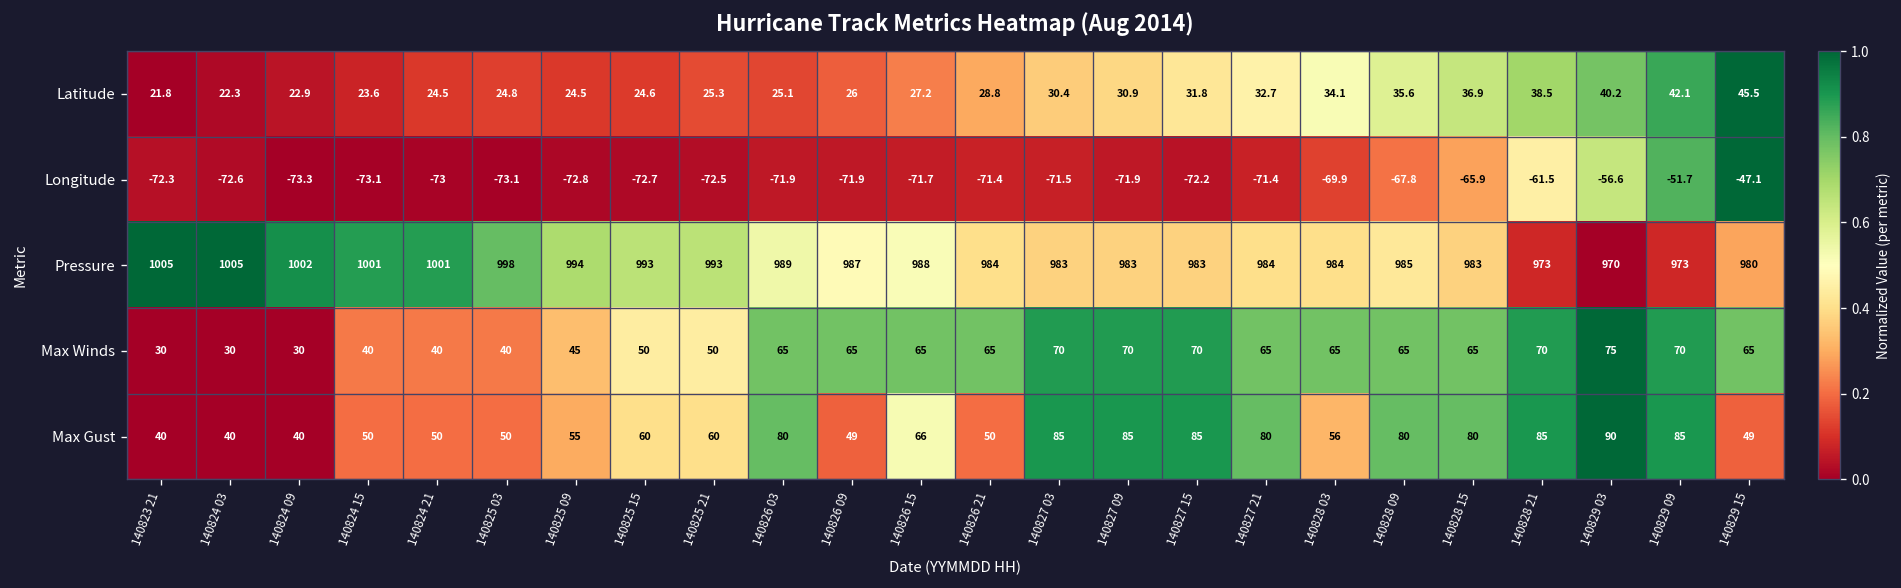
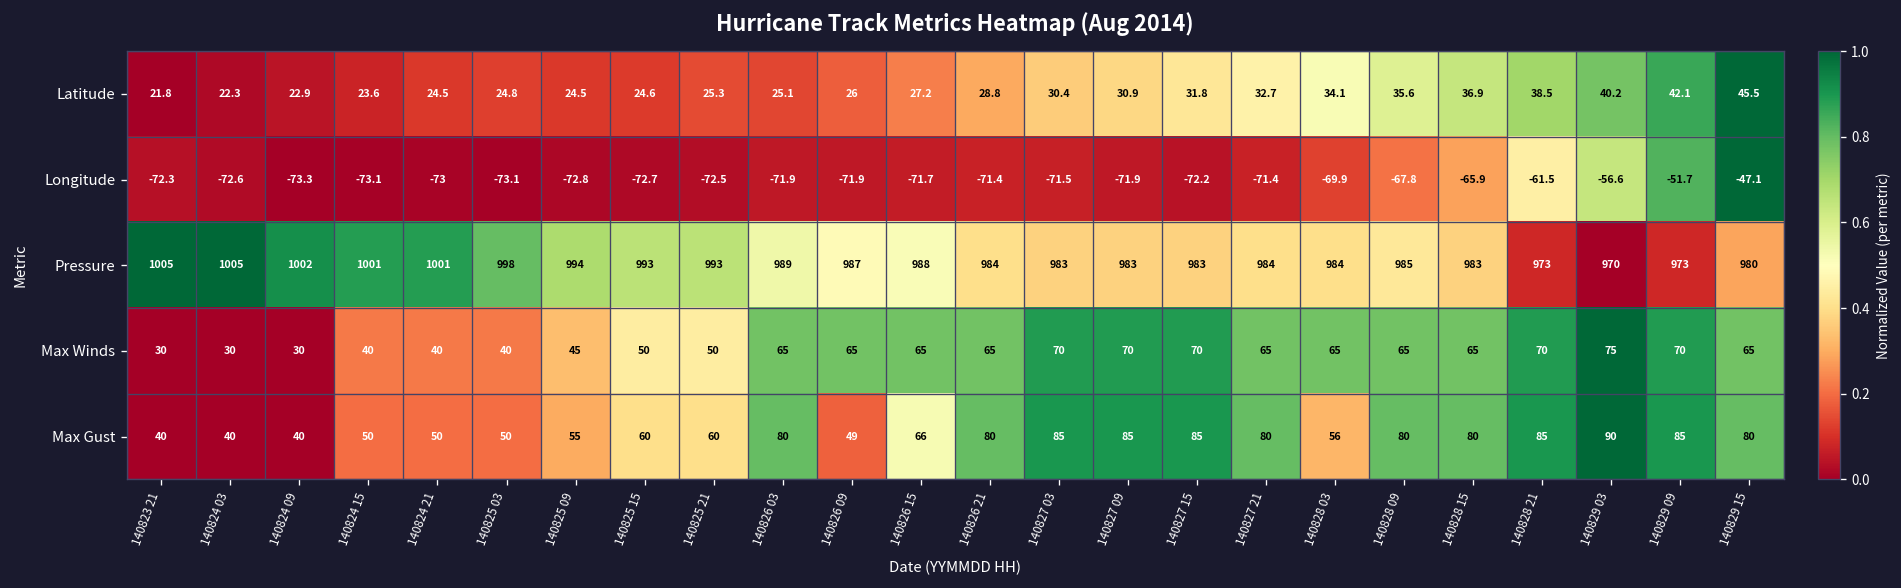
  {
    "Latitude": {
      "140823 21": 21.8,
      "140824 03": 22.3,
      "140824 09": 22.9,
      "140824 15": 23.6,
      "140824 21": 24.5,
      "140825 03": 24.8,
      "140825 09": 24.5,
      "140825 15": 24.6,
      "140825 21": 25.3,
      "140826 03": 25.1,
      "140826 09": 26,
      "140826 15": 27.2,
      "140826 21": 28.8,
      "140827 03": 30.4,
      "140827 09": 30.9,
      "140827 15": 31.8,
      "140827 21": 32.7,
      "140828 03": 34.1,
      "140828 09": 35.6,
      "140828 15": 36.9,
      "140828 21": 38.5,
      "140829 03": 40.2,
      "140829 09": 42.1,
      "140829 15": 45.5
    },
    "Longitude": {
      "140823 21": -72.3,
      "140824 03": -72.6,
      "140824 09": -73.3,
      "140824 15": -73.1,
      "140824 21": -73,
      "140825 03": -73.1,
      "140825 09": -72.8,
      "140825 15": -72.7,
      "140825 21": -72.5,
      "140826 03": -71.9,
      "140826 09": -71.9,
      "140826 15": -71.7,
      "140826 21": -71.4,
      "140827 03": -71.5,
      "140827 09": -71.9,
      "140827 15": -72.2,
      "140827 21": -71.4,
      "140828 03": -69.9,
      "140828 09": -67.8,
      "140828 15": -65.9,
      "140828 21": -61.5,
      "140829 03": -56.6,
      "140829 09": -51.7,
      "140829 15": -47.1
    },
    "Pressure": {
      "140823 21": 1005,
      "140824 03": 1005,
      "140824 09": 1002,
      "140824 15": 1001,
      "140824 21": 1001,
      "140825 03": 998,
      "140825 09": 994,
      "140825 15": 993,
      "140825 21": 993,
      "140826 03": 989,
      "140826 09": 987,
      "140826 15": 988,
      "140826 21": 984,
      "140827 03": 983,
      "140827 09": 983,
      "140827 15": 983,
      "140827 21": 984,
      "140828 03": 984,
      "140828 09": 985,
      "140828 15": 983,
      "140828 21": 973,
      "140829 03": 970,
      "140829 09": 973,
      "140829 15": 980
    },
    "Max Winds": {
      "140823 21": 30,
      "140824 03": 30,
      "140824 09": 30,
      "140824 15": 40,
      "140824 21": 40,
      "140825 03": 40,
      "140825 09": 45,
      "140825 15": 50,
      "140825 21": 50,
      "140826 03": 65,
      "140826 09": 65,
      "140826 15": 65,
      "140826 21": 65,
      "140827 03": 70,
      "140827 09": 70,
      "140827 15": 70,
      "140827 21": 65,
      "140828 03": 65,
      "140828 09": 65,
      "140828 15": 65,
      "140828 21": 70,
      "140829 03": 75,
      "140829 09": 70,
      "140829 15": 65
    },
    "Max Gust": {
      "140823 21": 40,
      "140824 03": 40,
      "140824 09": 40,
      "140824 15": 50,
      "140824 21": 50,
      "140825 03": 50,
      "140825 09": 55,
      "140825 15": 60,
      "140825 21": 60,
      "140826 03": 80,
      "140826 09": 49,
      "140826 15": 66,
-     "140826 21": 50,
+     "140826 21": 80,
      "140827 03": 85,
      "140827 09": 85,
      "140827 15": 85,
      "140827 21": 80,
      "140828 03": 56,
      "140828 09": 80,
      "140828 15": 80,
      "140828 21": 85,
      "140829 03": 90,
      "140829 09": 85,
-     "140829 15": 49
+     "140829 15": 80
    }
  }
